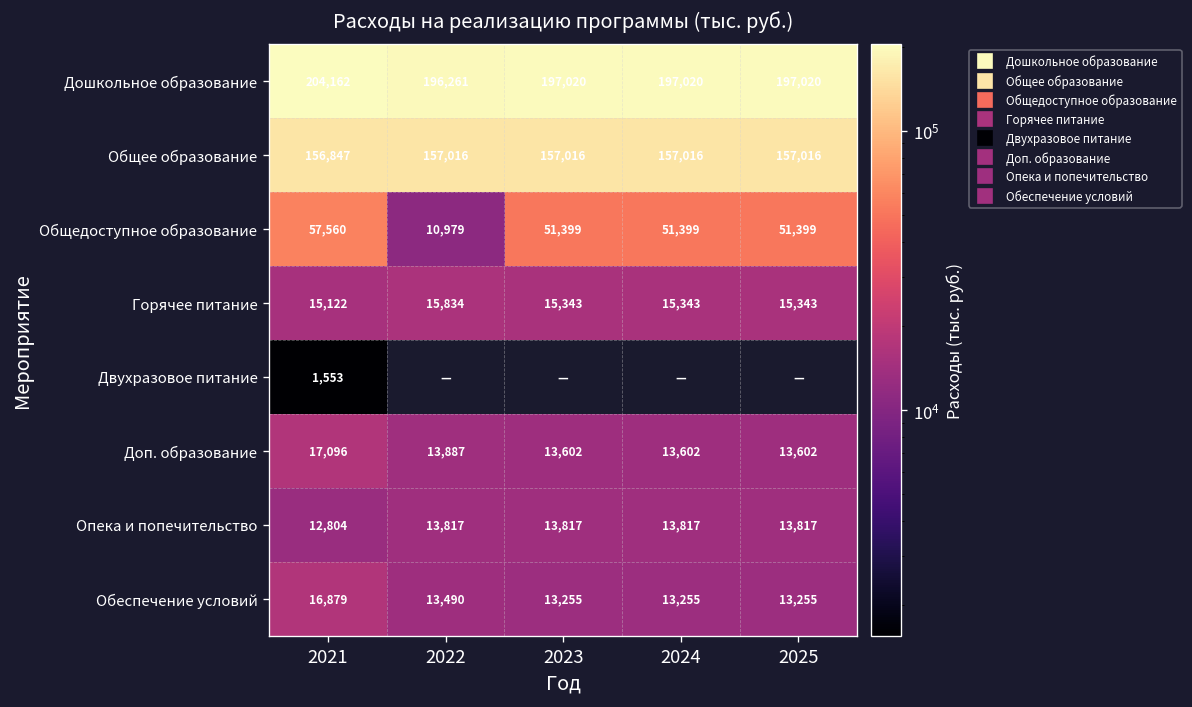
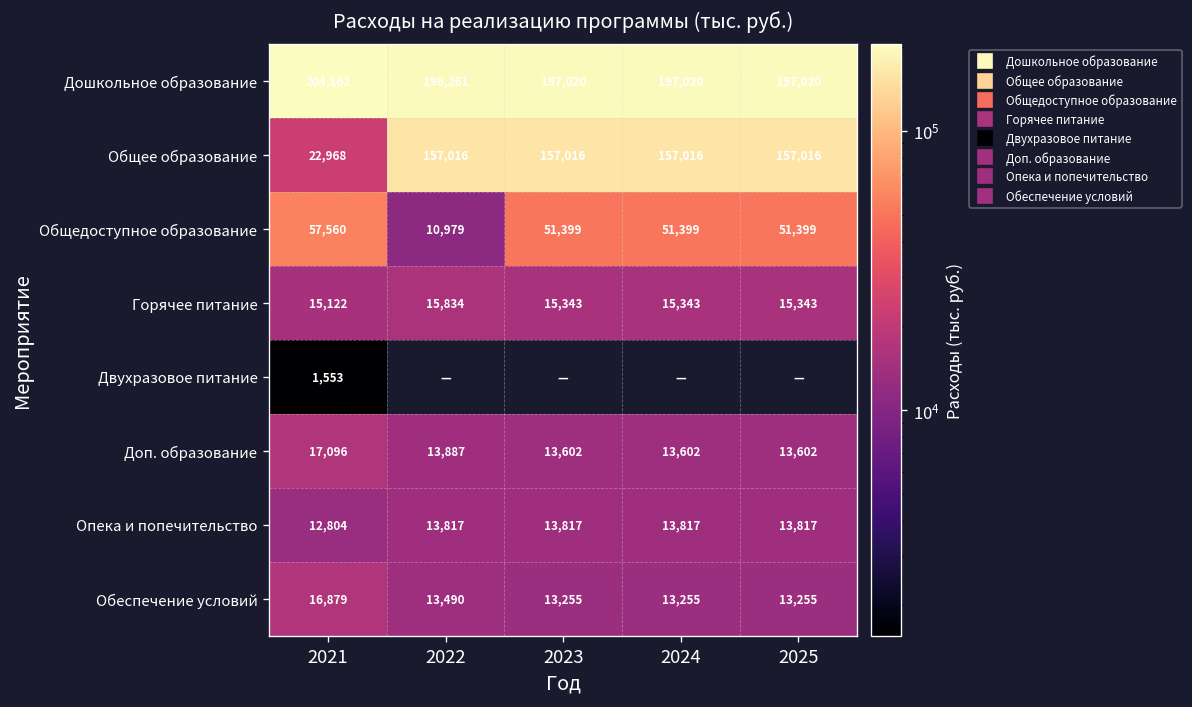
  {
    "Дошкольное образование": {
      "2021": "204,162",
      "2022": "196,261",
      "2023": "197,020",
      "2024": "197,020",
      "2025": "197,020"
    },
    "Общее образование": {
-     "2021": "156,847",
+     "2021": "22,968",
      "2022": "157,016",
      "2023": "157,016",
      "2024": "157,016",
      "2025": "157,016"
    },
    "Общедоступное образование": {
      "2021": "57,560",
      "2022": "10,979",
      "2023": "51,399",
      "2024": "51,399",
      "2025": "51,399"
    },
    "Горячее питание": {
      "2021": "15,122",
      "2022": "15,834",
      "2023": "15,343",
      "2024": "15,343",
      "2025": "15,343"
    },
    "Двухразовое питание": {
      "2021": "1,553"
    },
    "Доп. образование": {
      "2021": "17,096",
      "2022": "13,887",
      "2023": "13,602",
      "2024": "13,602",
      "2025": "13,602"
    },
    "Опека и попечительство": {
      "2021": "12,804",
      "2022": "13,817",
      "2023": "13,817",
      "2024": "13,817",
      "2025": "13,817"
    },
    "Обеспечение условий": {
      "2021": "16,879",
      "2022": "13,490",
      "2023": "13,255",
      "2024": "13,255",
      "2025": "13,255"
    }
  }
